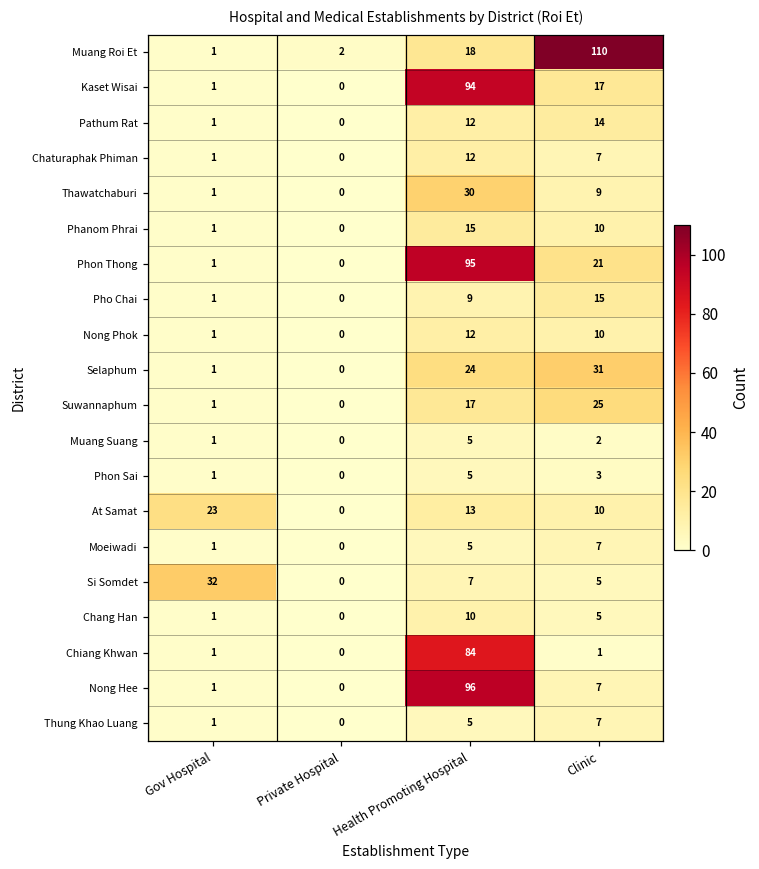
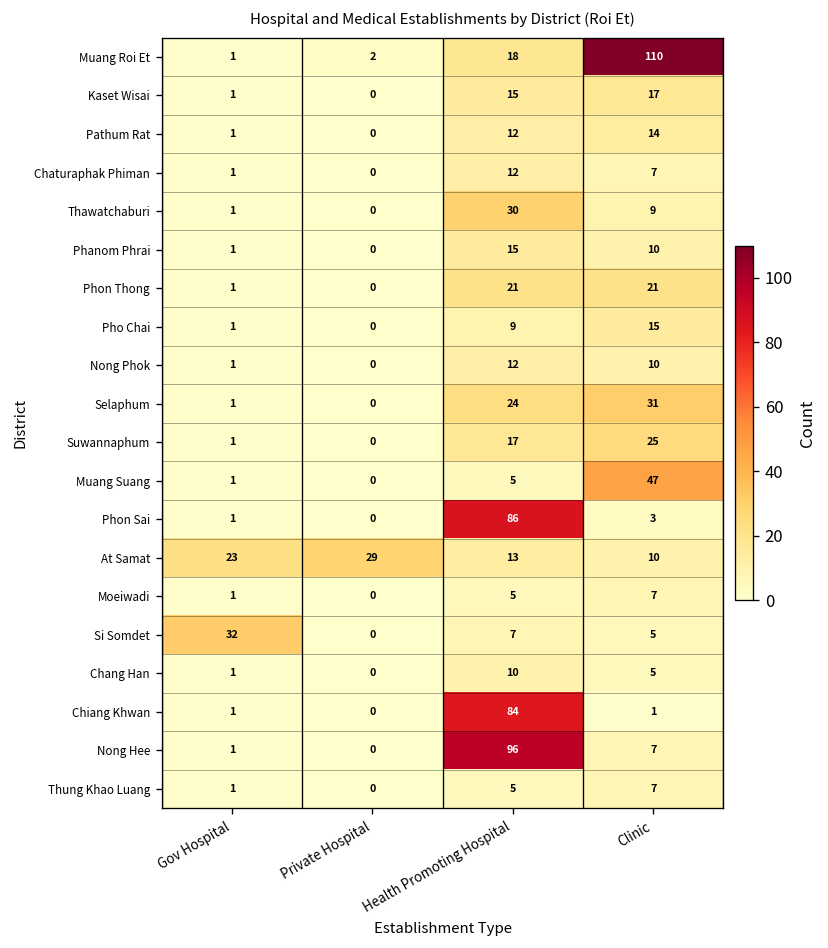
  {
    "Muang Roi Et": {
      "Gov Hospital": 1,
      "Private Hospital": 2,
      "Health Promoting Hospital": 18,
      "Clinic": 110
    },
    "Kaset Wisai": {
      "Gov Hospital": 1,
      "Private Hospital": 0,
-     "Health Promoting Hospital": 94,
+     "Health Promoting Hospital": 15,
      "Clinic": 17
    },
    "Pathum Rat": {
      "Gov Hospital": 1,
      "Private Hospital": 0,
      "Health Promoting Hospital": 12,
      "Clinic": 14
    },
    "Chaturaphak Phiman": {
      "Gov Hospital": 1,
      "Private Hospital": 0,
      "Health Promoting Hospital": 12,
      "Clinic": 7
    },
    "Thawatchaburi": {
      "Gov Hospital": 1,
      "Private Hospital": 0,
      "Health Promoting Hospital": 30,
      "Clinic": 9
    },
    "Phanom Phrai": {
      "Gov Hospital": 1,
      "Private Hospital": 0,
      "Health Promoting Hospital": 15,
      "Clinic": 10
    },
    "Phon Thong": {
      "Gov Hospital": 1,
      "Private Hospital": 0,
-     "Health Promoting Hospital": 95,
+     "Health Promoting Hospital": 21,
      "Clinic": 21
    },
    "Pho Chai": {
      "Gov Hospital": 1,
      "Private Hospital": 0,
      "Health Promoting Hospital": 9,
      "Clinic": 15
    },
    "Nong Phok": {
      "Gov Hospital": 1,
      "Private Hospital": 0,
      "Health Promoting Hospital": 12,
      "Clinic": 10
    },
    "Selaphum": {
      "Gov Hospital": 1,
      "Private Hospital": 0,
      "Health Promoting Hospital": 24,
      "Clinic": 31
    },
    "Suwannaphum": {
      "Gov Hospital": 1,
      "Private Hospital": 0,
      "Health Promoting Hospital": 17,
      "Clinic": 25
    },
    "Muang Suang": {
      "Gov Hospital": 1,
      "Private Hospital": 0,
      "Health Promoting Hospital": 5,
-     "Clinic": 2
+     "Clinic": 47
    },
    "Phon Sai": {
      "Gov Hospital": 1,
      "Private Hospital": 0,
-     "Health Promoting Hospital": 5,
+     "Health Promoting Hospital": 86,
      "Clinic": 3
    },
    "At Samat": {
      "Gov Hospital": 23,
-     "Private Hospital": 0,
+     "Private Hospital": 29,
      "Health Promoting Hospital": 13,
      "Clinic": 10
    },
    "Moeiwadi": {
      "Gov Hospital": 1,
      "Private Hospital": 0,
      "Health Promoting Hospital": 5,
      "Clinic": 7
    },
    "Si Somdet": {
      "Gov Hospital": 32,
      "Private Hospital": 0,
      "Health Promoting Hospital": 7,
      "Clinic": 5
    },
    "Chang Han": {
      "Gov Hospital": 1,
      "Private Hospital": 0,
      "Health Promoting Hospital": 10,
      "Clinic": 5
    },
    "Chiang Khwan": {
      "Gov Hospital": 1,
      "Private Hospital": 0,
      "Health Promoting Hospital": 84,
      "Clinic": 1
    },
    "Nong Hee": {
      "Gov Hospital": 1,
      "Private Hospital": 0,
      "Health Promoting Hospital": 96,
      "Clinic": 7
    },
    "Thung Khao Luang": {
      "Gov Hospital": 1,
      "Private Hospital": 0,
      "Health Promoting Hospital": 5,
      "Clinic": 7
    }
  }
